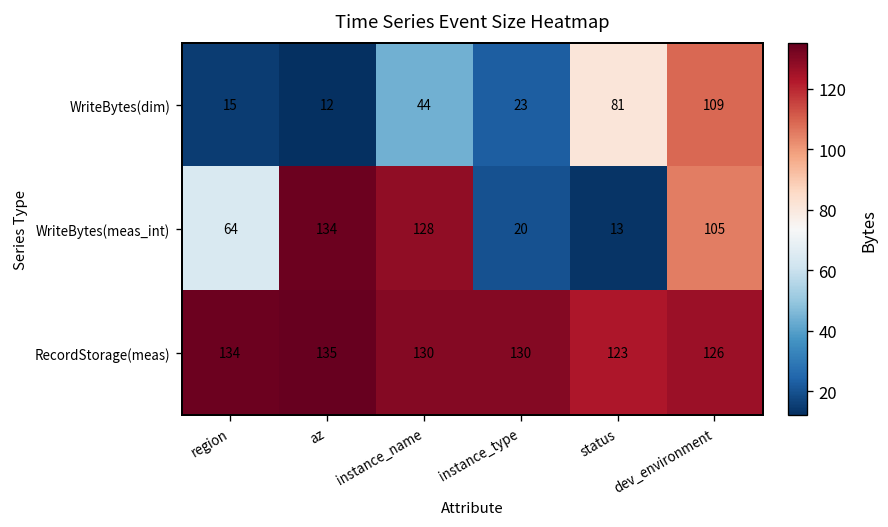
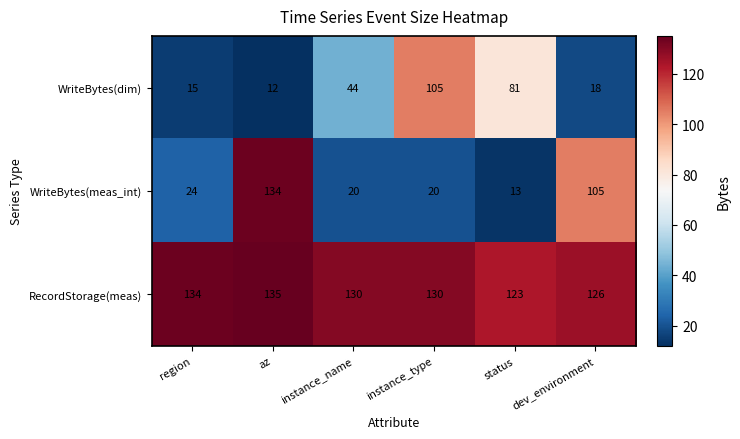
  {
    "WriteBytes(dim)": {
      "region": 15,
      "az": 12,
      "instance_name": 44,
-     "instance_type": 23,
+     "instance_type": 105,
      "status": 81,
-     "dev_environment": 109
+     "dev_environment": 18
    },
    "WriteBytes(meas_int)": {
-     "region": 64,
+     "region": 24,
      "az": 134,
-     "instance_name": 128,
+     "instance_name": 20,
      "instance_type": 20,
      "status": 13,
      "dev_environment": 105
    },
    "RecordStorage(meas)": {
      "region": 134,
      "az": 135,
      "instance_name": 130,
      "instance_type": 130,
      "status": 123,
      "dev_environment": 126
    }
  }
